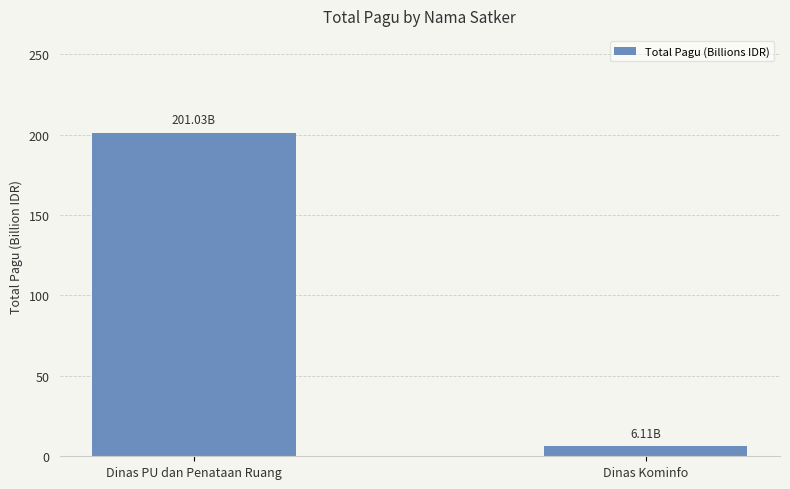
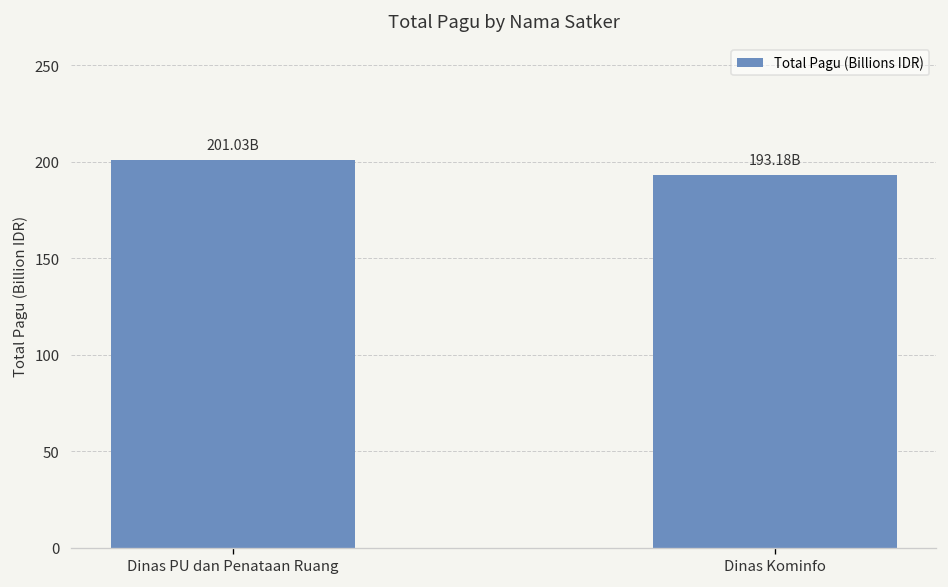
  {
    "Dinas PU dan Penataan Ruang": "201.03B",
-   "Dinas Kominfo": "6.11B"
+   "Dinas Kominfo": "193.18B"
  }
